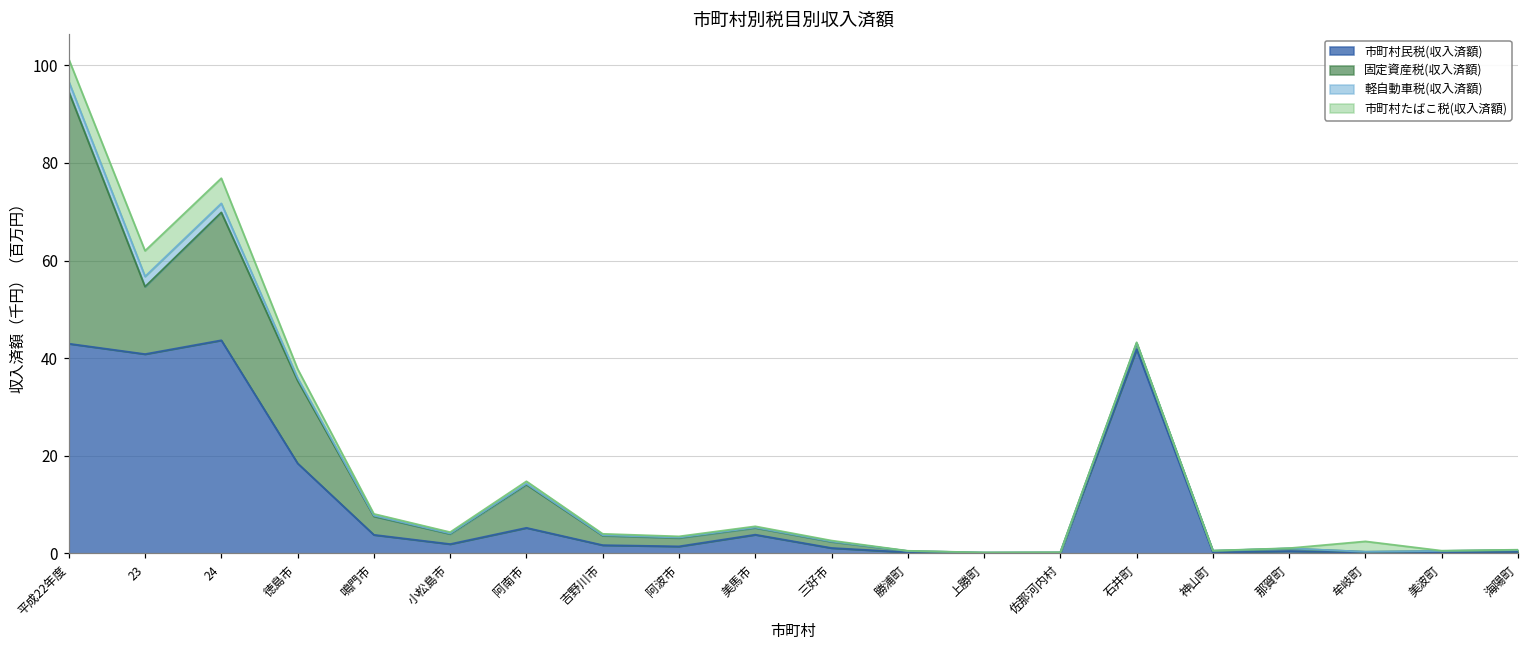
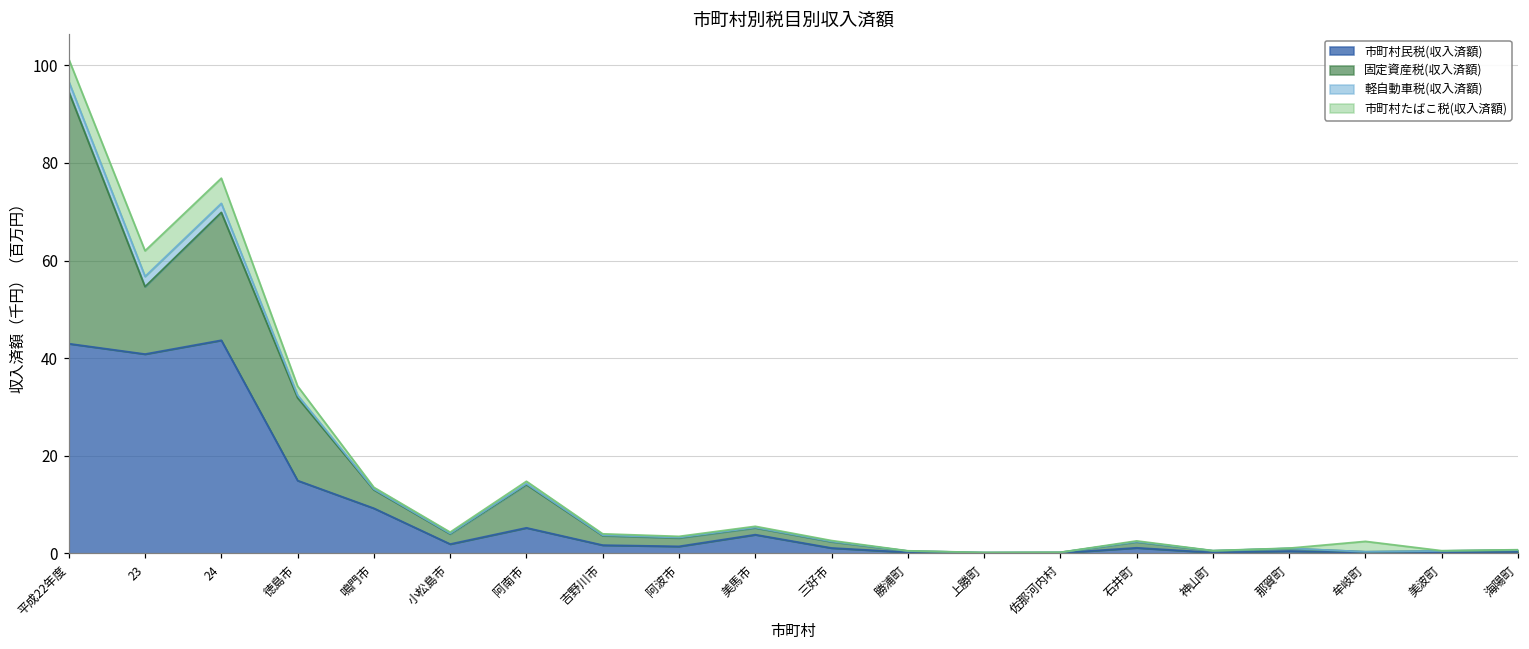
  {
    "市町村民税(収入済額)": {
      "平成22年度": 43,
      "23": 41,
      "24": 44,
-     "徳島市": 18,
-     "鳴門市": 4,
+     "徳島市": 15,
+     "鳴門市": 9,
      "小松島市": 2,
      "阿南市": 5,
      "吉野川市": 2,
      "阿波市": 1,
      "美馬市": 4,
      "三好市": 1,
-     "石井町": 42
+     "石井町": 1
    },
    "固定資産税(収入済額)": {
      "平成22年度": 52,
      "23": 14,
      "24": 26
    },
    "軽自動車税(収入済額)": {
      "平成22年度": 2,
      "23": 2,
      "24": 2
    },
    "市町村たばこ税(収入済額)": {
      "平成22年度": 5,
      "23": 5,
      "24": 5,
      "徳島市": 2,
      "牟岐町": 2
    }
  }
